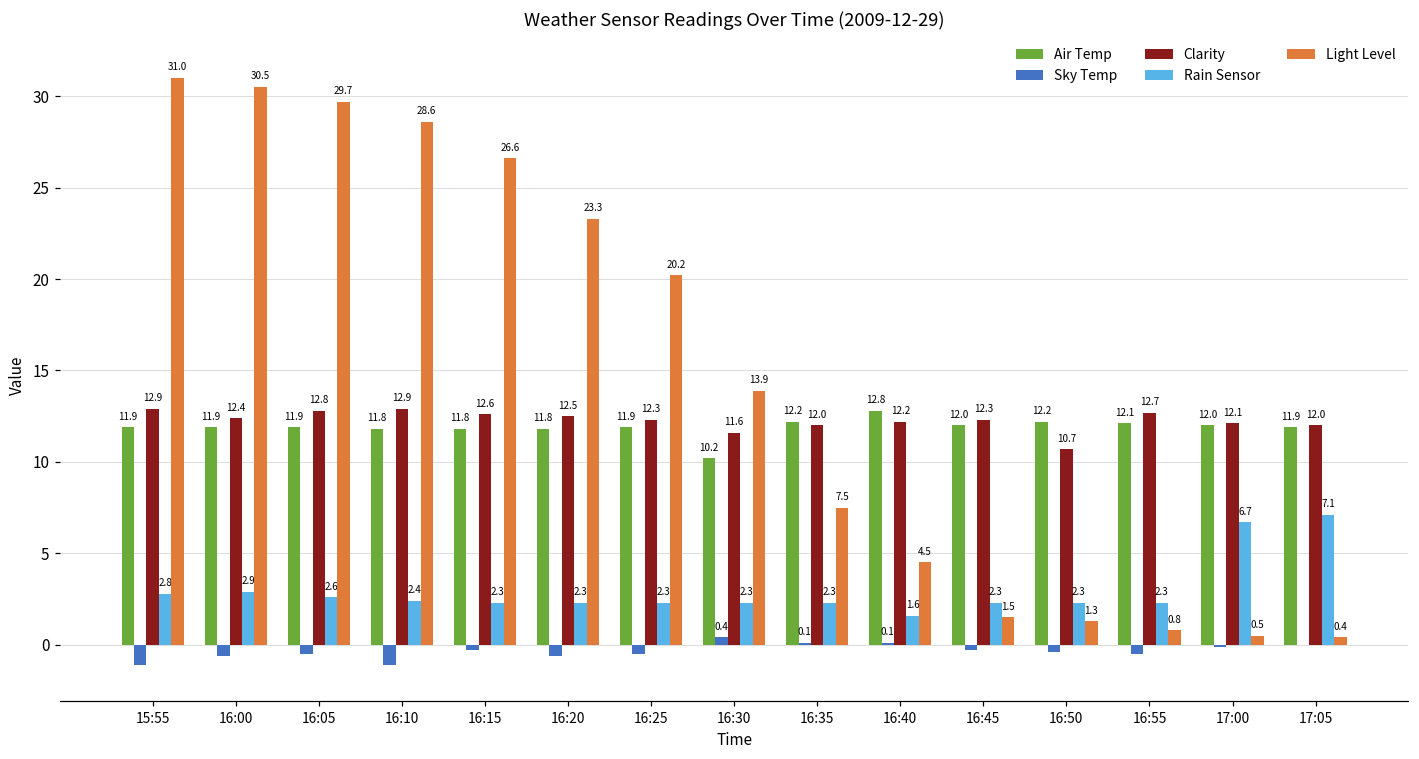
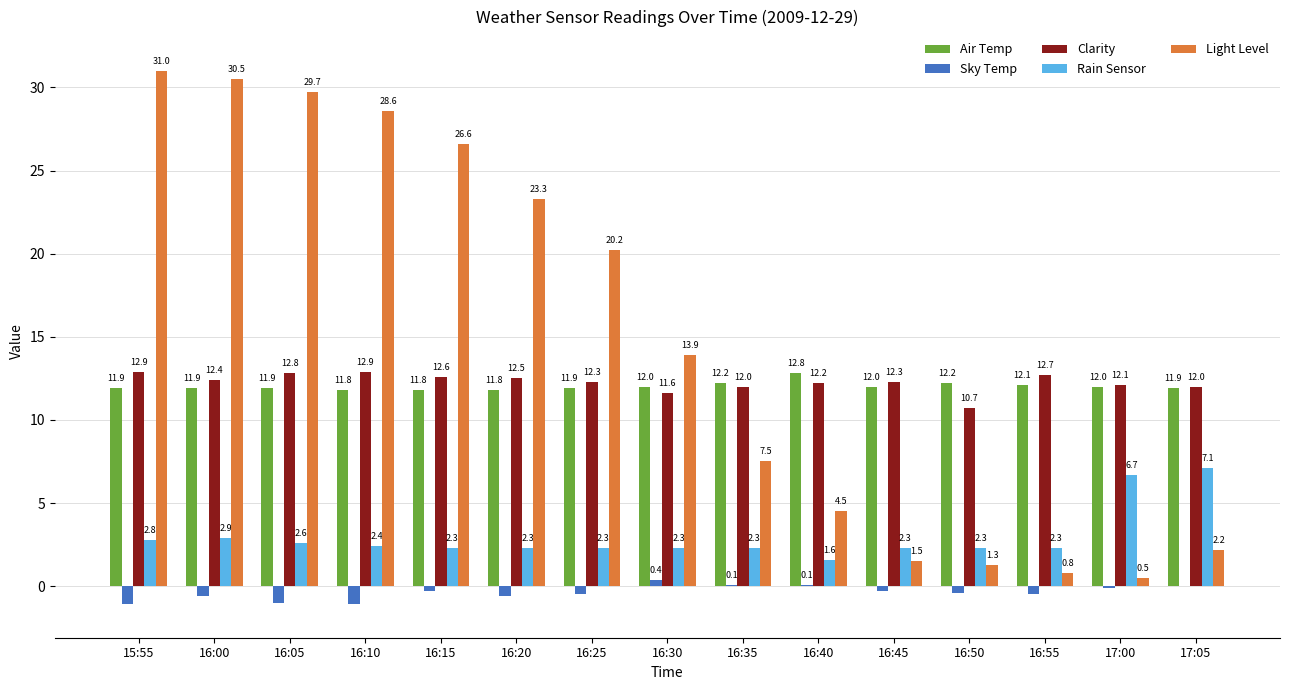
  {
    "Air Temp": {
      "15:55": 11.9,
      "16:00": 11.9,
      "16:05": 11.9,
      "16:10": 11.8,
      "16:15": 11.8,
      "16:20": 11.8,
      "16:25": 11.9,
-     "16:30": 10.2,
+     "16:30": 12.0,
      "16:35": 12.2,
      "16:40": 12.8,
      "16:45": 12.0,
      "16:50": 12.2,
      "16:55": 12.1,
      "17:00": 12.0,
      "17:05": 11.9
    },
    "Sky Temp": {
      "15:55": -1.1,
      "16:00": -0.6,
-     "16:05": -0.5,
+     "16:05": -1.0,
      "16:10": -1.1,
      "16:15": -0.3,
      "16:20": -0.6,
      "16:25": -0.5,
      "16:45": -0.3,
      "16:50": -0.4,
      "16:55": -0.5,
      "17:05": 0.0
    },
    "Clarity": {
      "15:55": 12.9,
      "16:00": 12.4,
      "16:05": 12.8,
      "16:10": 12.9,
      "16:15": 12.6,
      "16:20": 12.5,
      "16:25": 12.3,
      "16:30": 11.6,
      "16:35": 12.0,
      "16:40": 12.2,
      "16:45": 12.3,
      "16:50": 10.7,
      "16:55": 12.7,
      "17:00": 12.1,
      "17:05": 12.0
    },
    "Rain Sensor": {
      "15:55": 2.8,
      "16:00": 2.9,
      "16:05": 2.6,
      "16:10": 2.4,
      "16:15": 2.3,
      "16:20": 2.3,
      "16:25": 2.3,
      "16:30": 2.3,
      "16:35": 2.3,
      "16:40": 1.6,
      "16:45": 2.3,
      "16:50": 2.3,
      "16:55": 2.3,
      "17:00": 6.7,
      "17:05": 7.1
    },
    "Light Level": {
      "15:55": 31.0,
      "16:00": 30.5,
      "16:05": 29.7,
      "16:10": 28.6,
      "16:15": 26.6,
      "16:20": 23.3,
      "16:25": 20.2,
      "16:30": 13.9,
      "16:35": 7.5,
      "16:40": 4.5,
      "16:45": 1.5,
      "16:50": 1.3,
      "16:55": 0.8,
      "17:00": 0.5,
-     "17:05": 0.4
+     "17:05": 2.2
    }
  }
